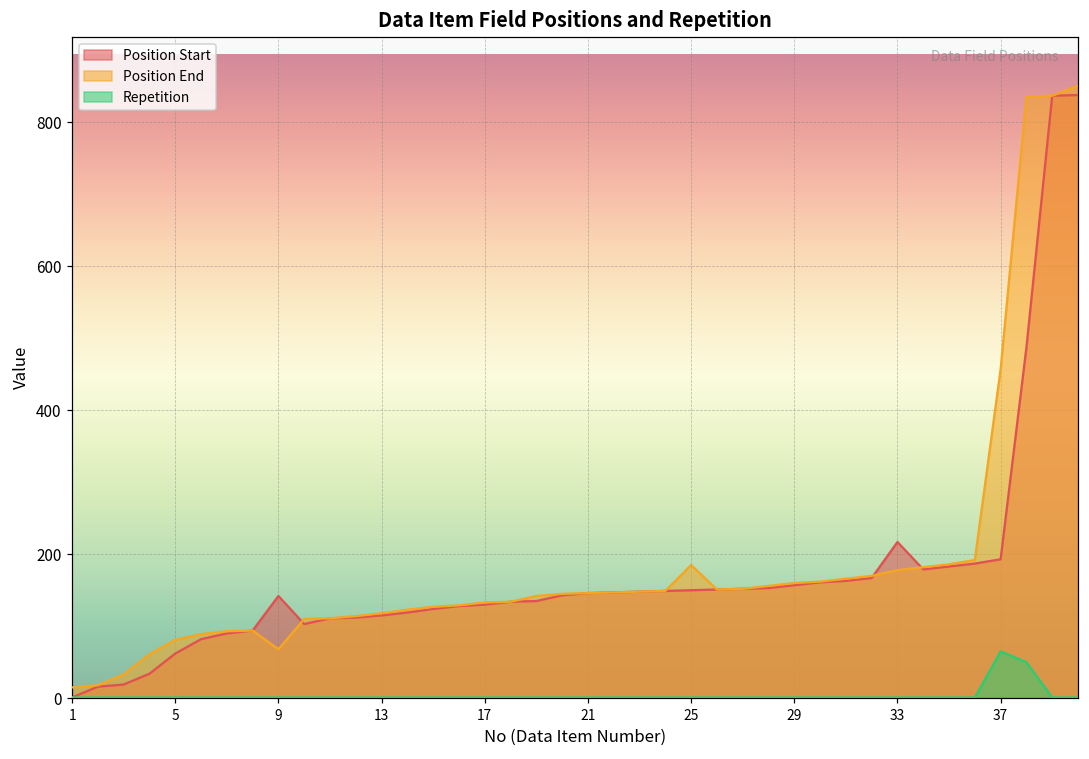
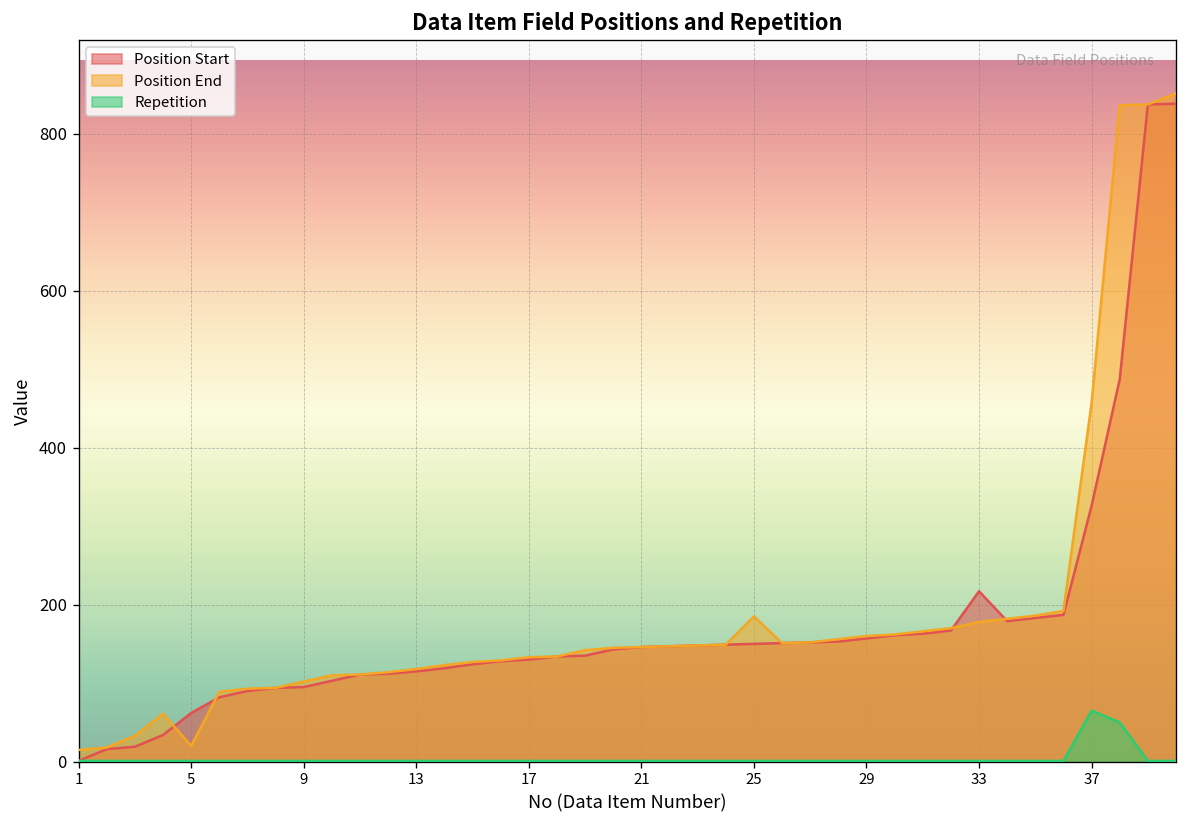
  {
    "Position Start": {
      "5": 60,
-     "9": 140,
+     "9": 100,
      "25": 150,
      "33": 220,
-     "37": 190
+     "37": 330
    },
    "Position End": {
      "1": 20,
-     "5": 80,
-     "9": 70,
+     "5": 20,
+     "9": 100,
      "25": 190,
      "33": 180,
      "37": 460
    },
    "Repetition": {
      "5": 0,
      "9": 0,
      "13": 0,
      "17": 0,
      "21": 0,
      "25": 0,
      "29": 0,
      "33": 0,
      "37": 70
    }
  }
